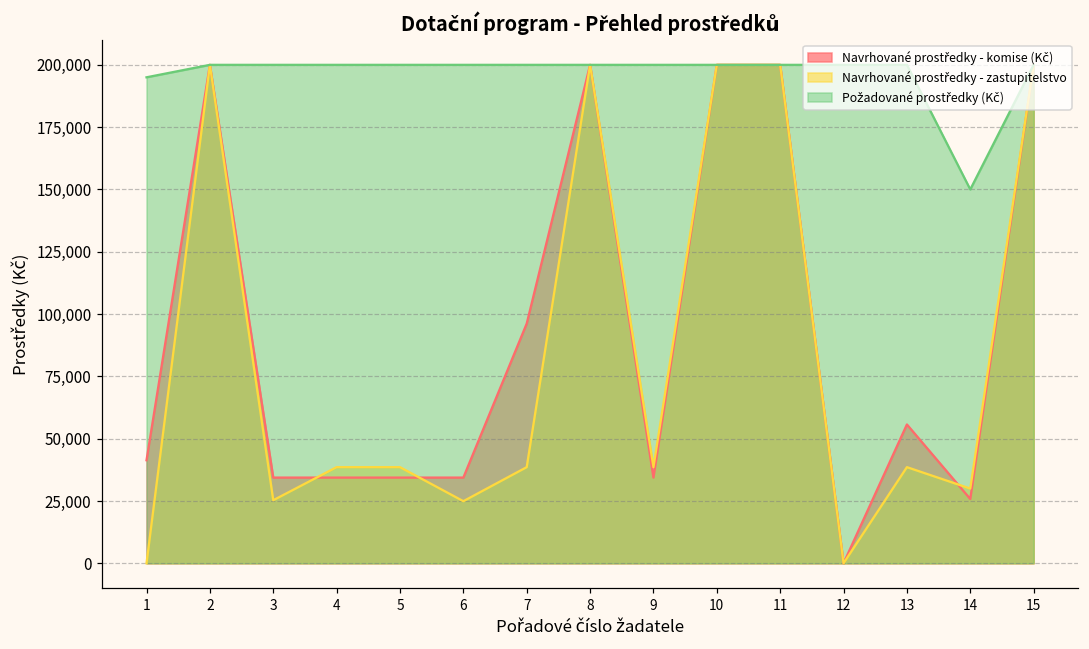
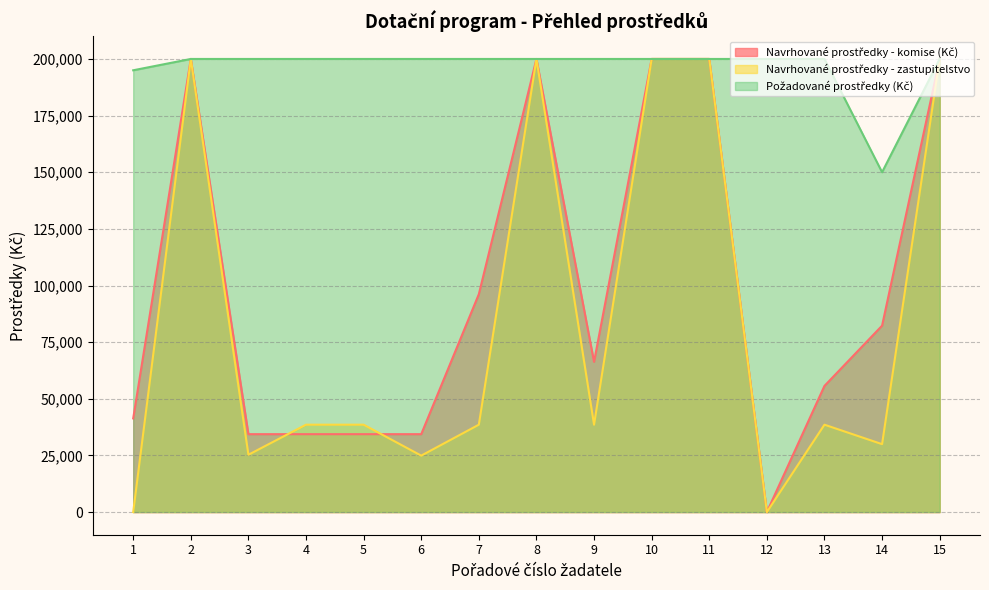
  {
    "Navrhované prostředky - komise (Kč)": {
      "1": "41,000",
      "3": "34,000",
      "4": "34,000",
      "5": "34,000",
      "6": "34,000",
      "7": "96,000",
-     "9": "34,000",
+     "9": "66,000",
      "13": "56,000",
-     "14": "26,000"
+     "14": "82,000"
    },
    "Navrhované prostředky - zastupitelstvo": {
      "1": "0",
      "3": "25,000",
      "4": "39,000",
      "5": "39,000",
      "6": "25,000",
      "7": "39,000",
      "9": "39,000",
      "13": "39,000",
      "14": "30,000"
    },
    "Požadované prostředky (Kč)": {
      "1": "195,000",
      "3": "200,000",
      "4": "200,000",
      "5": "200,000",
      "6": "200,000",
      "7": "200,000",
      "9": "200,000",
      "14": "150,000"
    }
  }
